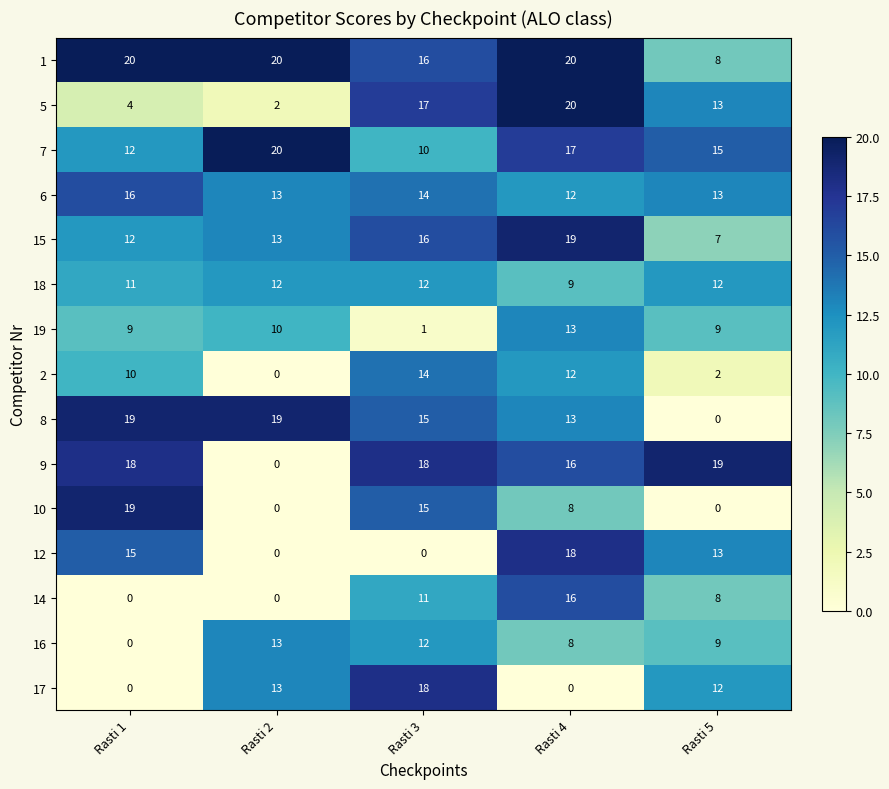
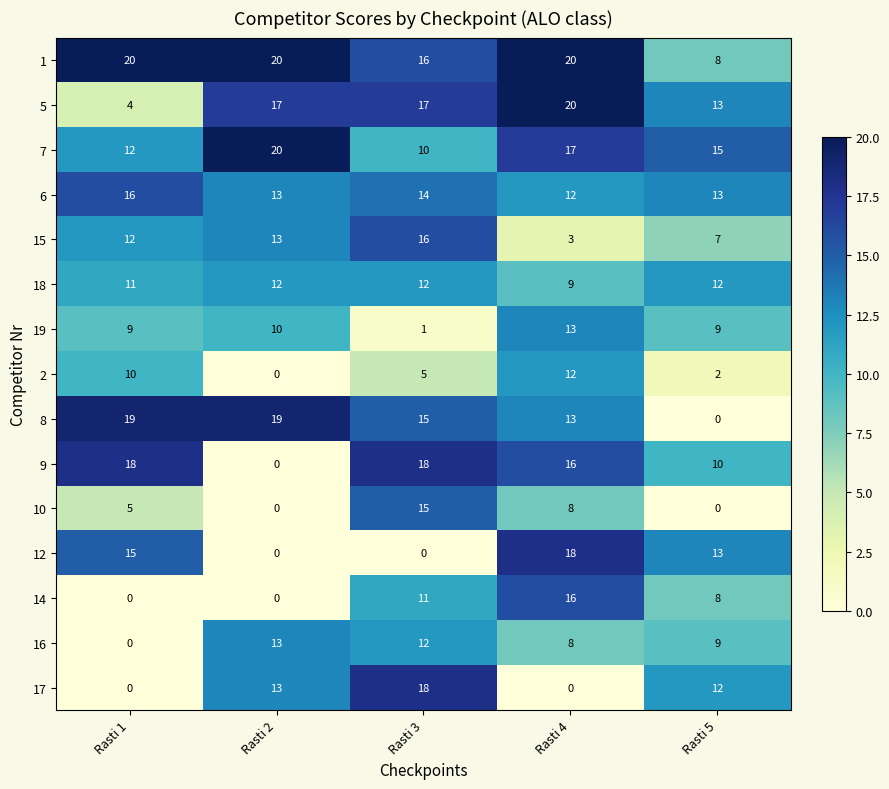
  {
    "1": {
      "Rasti 1": 20,
      "Rasti 2": 20,
      "Rasti 3": 16,
      "Rasti 4": 20,
      "Rasti 5": 8
    },
    "5": {
      "Rasti 1": 4,
-     "Rasti 2": 2,
+     "Rasti 2": 17,
      "Rasti 3": 17,
      "Rasti 4": 20,
      "Rasti 5": 13
    },
    "7": {
      "Rasti 1": 12,
      "Rasti 2": 20,
      "Rasti 3": 10,
      "Rasti 4": 17,
      "Rasti 5": 15
    },
    "6": {
      "Rasti 1": 16,
      "Rasti 2": 13,
      "Rasti 3": 14,
      "Rasti 4": 12,
      "Rasti 5": 13
    },
    "15": {
      "Rasti 1": 12,
      "Rasti 2": 13,
      "Rasti 3": 16,
-     "Rasti 4": 19,
+     "Rasti 4": 3,
      "Rasti 5": 7
    },
    "18": {
      "Rasti 1": 11,
      "Rasti 2": 12,
      "Rasti 3": 12,
      "Rasti 4": 9,
      "Rasti 5": 12
    },
    "19": {
      "Rasti 1": 9,
      "Rasti 2": 10,
      "Rasti 3": 1,
      "Rasti 4": 13,
      "Rasti 5": 9
    },
    "2": {
      "Rasti 1": 10,
      "Rasti 2": 0,
-     "Rasti 3": 14,
+     "Rasti 3": 5,
      "Rasti 4": 12,
      "Rasti 5": 2
    },
    "8": {
      "Rasti 1": 19,
      "Rasti 2": 19,
      "Rasti 3": 15,
      "Rasti 4": 13,
      "Rasti 5": 0
    },
    "9": {
      "Rasti 1": 18,
      "Rasti 2": 0,
      "Rasti 3": 18,
      "Rasti 4": 16,
-     "Rasti 5": 19
+     "Rasti 5": 10
    },
    "10": {
-     "Rasti 1": 19,
+     "Rasti 1": 5,
      "Rasti 2": 0,
      "Rasti 3": 15,
      "Rasti 4": 8,
      "Rasti 5": 0
    },
    "12": {
      "Rasti 1": 15,
      "Rasti 2": 0,
      "Rasti 3": 0,
      "Rasti 4": 18,
      "Rasti 5": 13
    },
    "14": {
      "Rasti 1": 0,
      "Rasti 2": 0,
      "Rasti 3": 11,
      "Rasti 4": 16,
      "Rasti 5": 8
    },
    "16": {
      "Rasti 1": 0,
      "Rasti 2": 13,
      "Rasti 3": 12,
      "Rasti 4": 8,
      "Rasti 5": 9
    },
    "17": {
      "Rasti 1": 0,
      "Rasti 2": 13,
      "Rasti 3": 18,
      "Rasti 4": 0,
      "Rasti 5": 12
    }
  }
